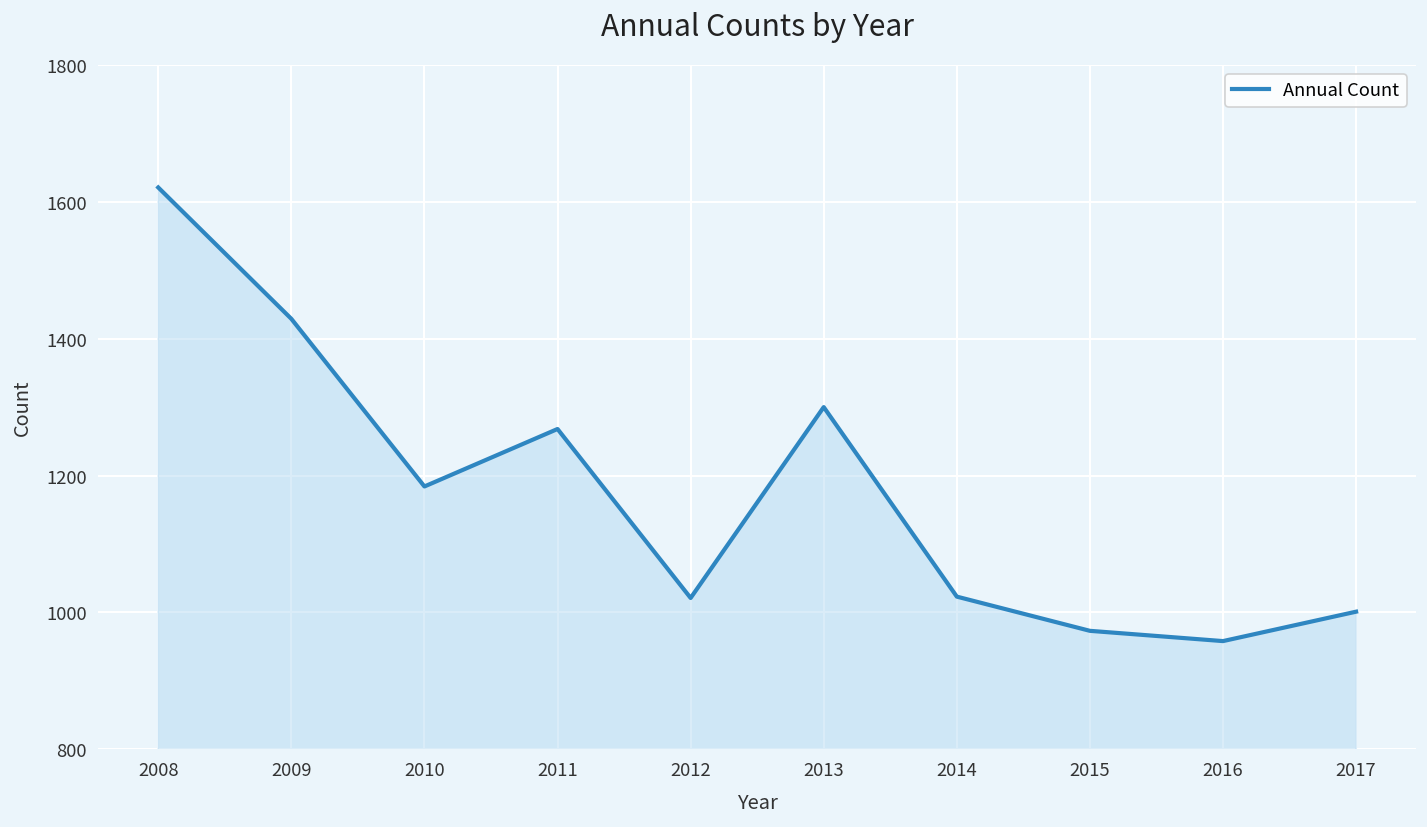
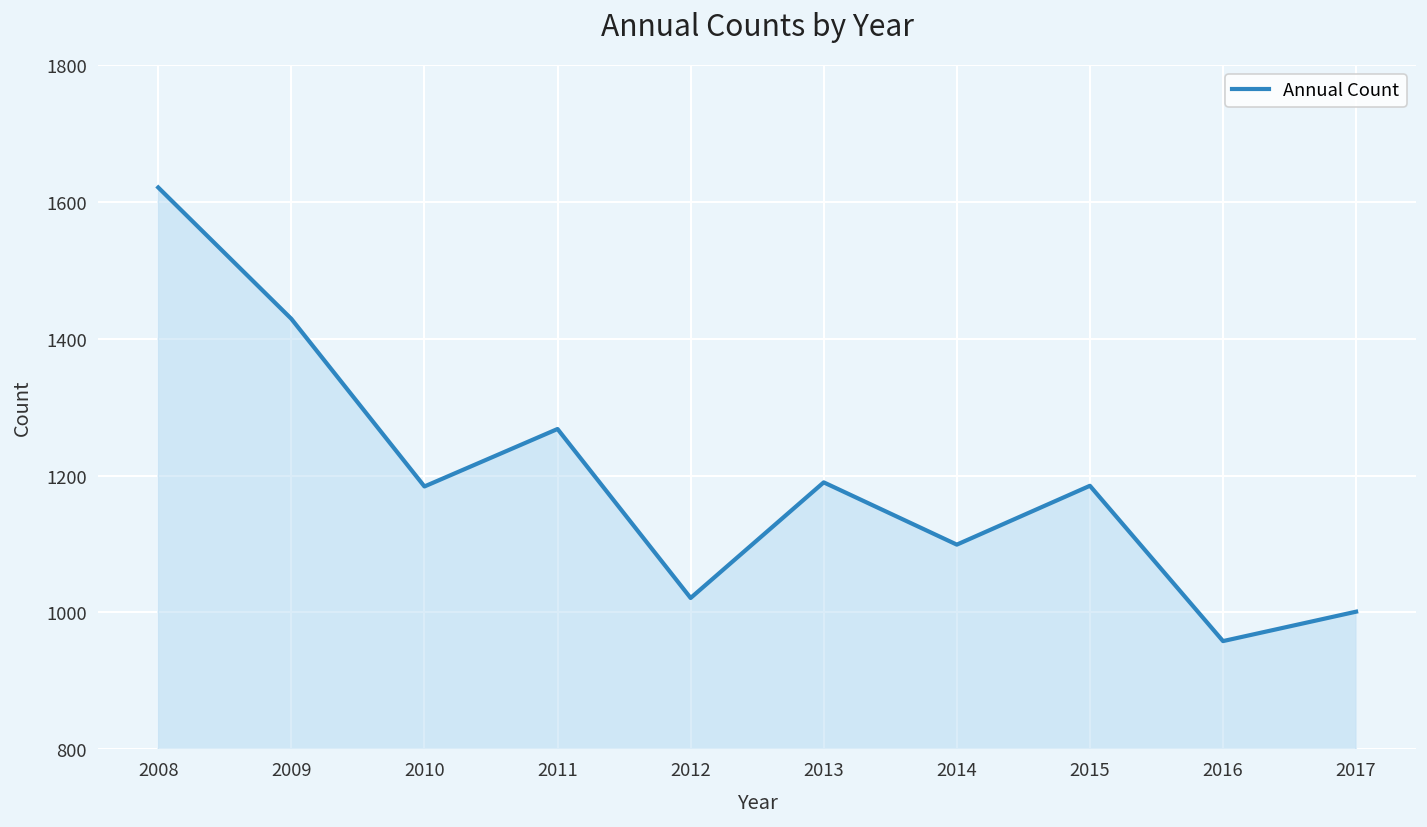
  {
    "2008": 1620,
    "2009": 1430,
    "2010": 1180,
    "2011": 1270,
    "2012": 1020,
-   "2013": 1300,
-   "2014": 1020,
-   "2015": 970,
+   "2013": 1190,
+   "2014": 1100,
+   "2015": 1190,
    "2016": 960,
    "2017": 1000
  }
